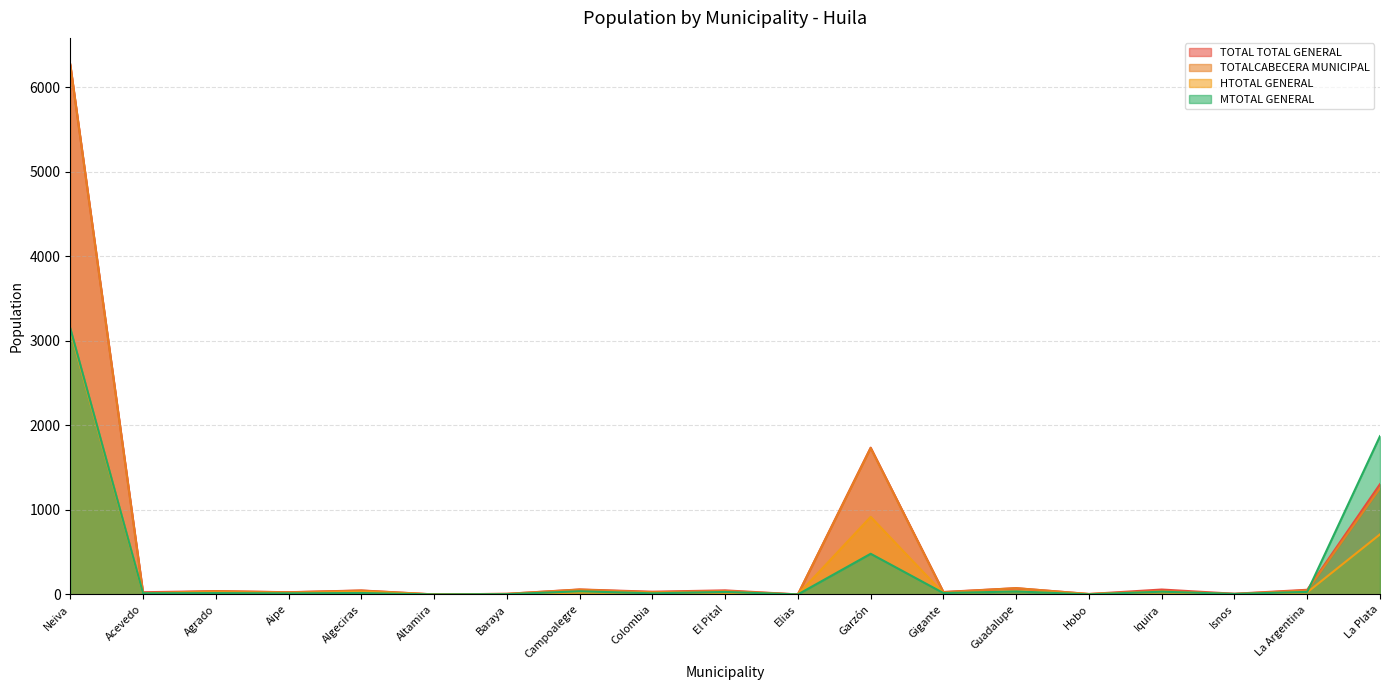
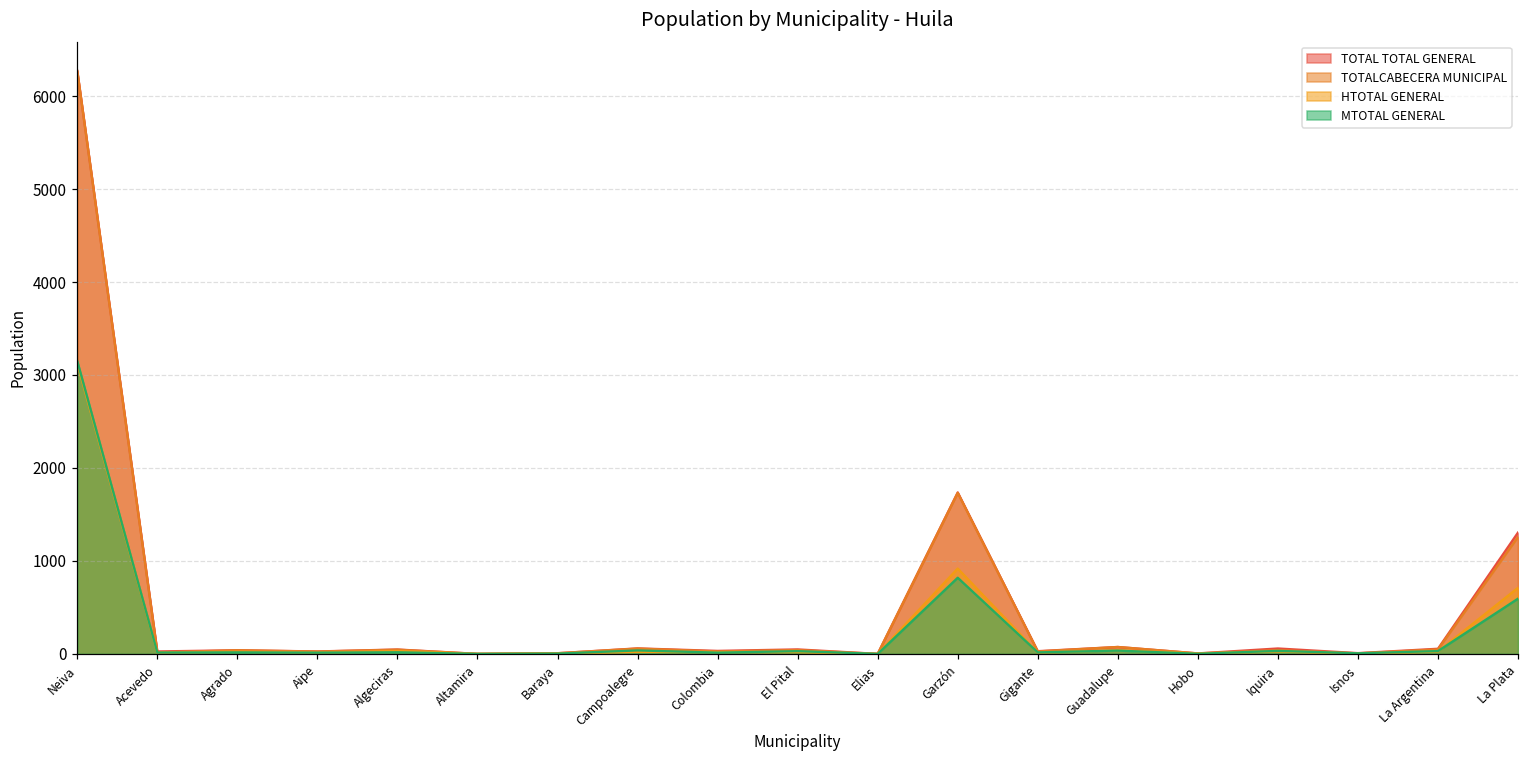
  {
    "MTOTAL GENERAL": {
-     "Garzón": 500,
-     "La Plata": 1900
+     "Garzón": 800,
+     "La Plata": 600
    }
  }
